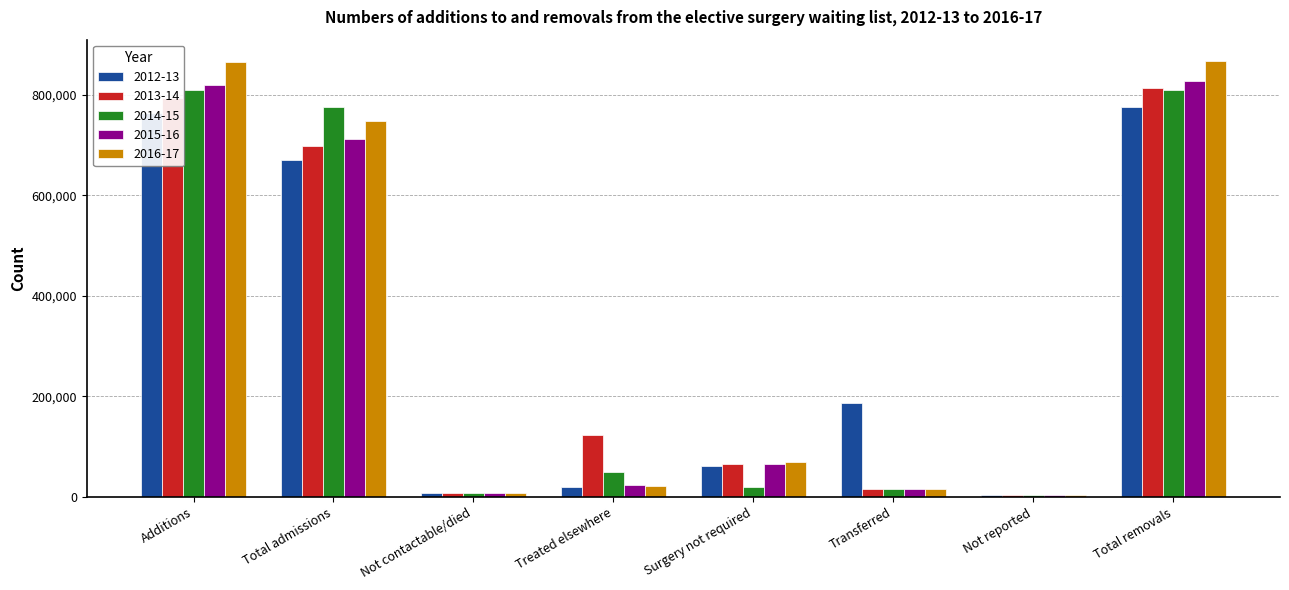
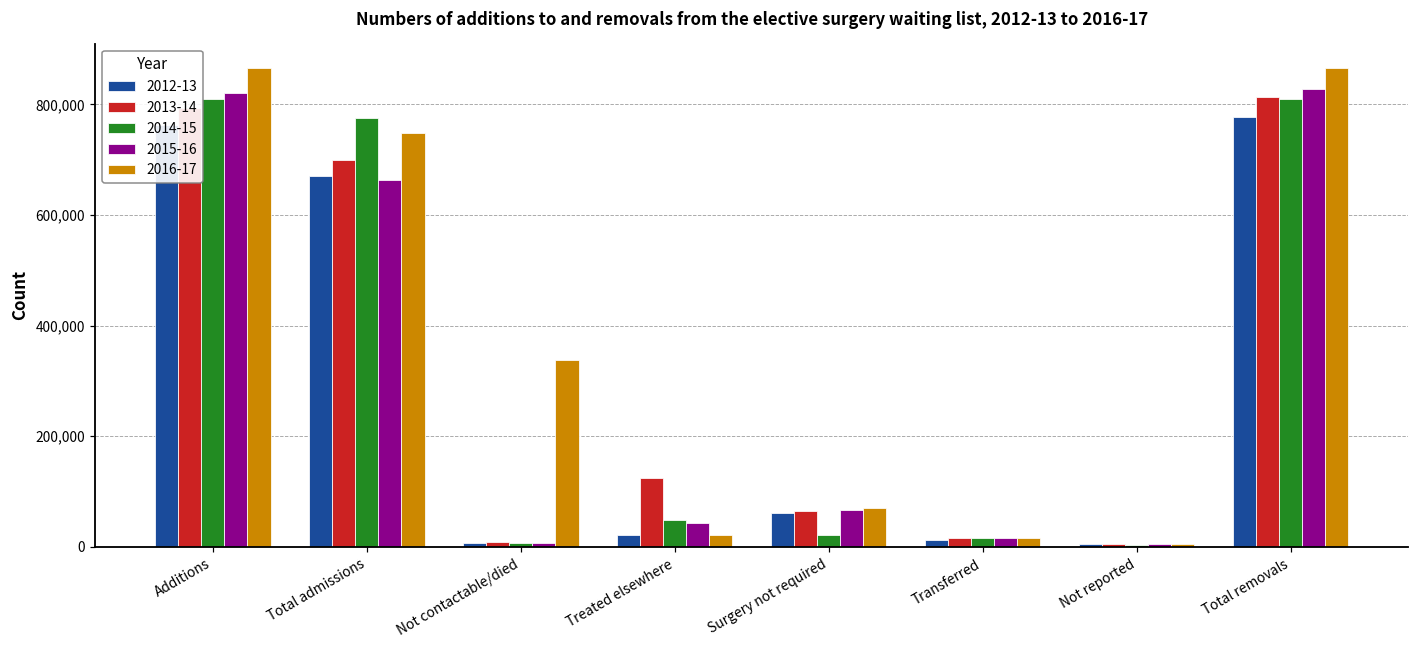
  {
    "2012-13": {
      "Total admissions": "670,000",
      "Not contactable/died": "10,000",
      "Treated elsewhere": "20,000",
      "Surgery not required": "60,000",
-     "Transferred": "190,000",
+     "Transferred": "10,000",
      "Total removals": "780,000"
    },
    "2013-14": {
      "Total admissions": "700,000",
      "Not contactable/died": "10,000",
      "Treated elsewhere": "120,000",
      "Surgery not required": "70,000",
      "Transferred": "20,000",
      "Total removals": "810,000"
    },
    "2014-15": {
      "Additions": "810,000",
      "Total admissions": "780,000",
      "Not contactable/died": "10,000",
      "Treated elsewhere": "50,000",
      "Surgery not required": "20,000",
      "Transferred": "20,000",
      "Total removals": "810,000"
    },
    "2015-16": {
      "Additions": "820,000",
-     "Total admissions": "710,000",
+     "Total admissions": "660,000",
      "Not contactable/died": "10,000",
-     "Treated elsewhere": "20,000",
+     "Treated elsewhere": "40,000",
      "Surgery not required": "70,000",
      "Transferred": "20,000",
      "Total removals": "830,000"
    },
    "2016-17": {
      "Additions": "870,000",
      "Total admissions": "750,000",
-     "Not contactable/died": "10,000",
+     "Not contactable/died": "340,000",
      "Treated elsewhere": "20,000",
      "Surgery not required": "70,000",
      "Transferred": "20,000",
      "Total removals": "870,000"
    }
  }
